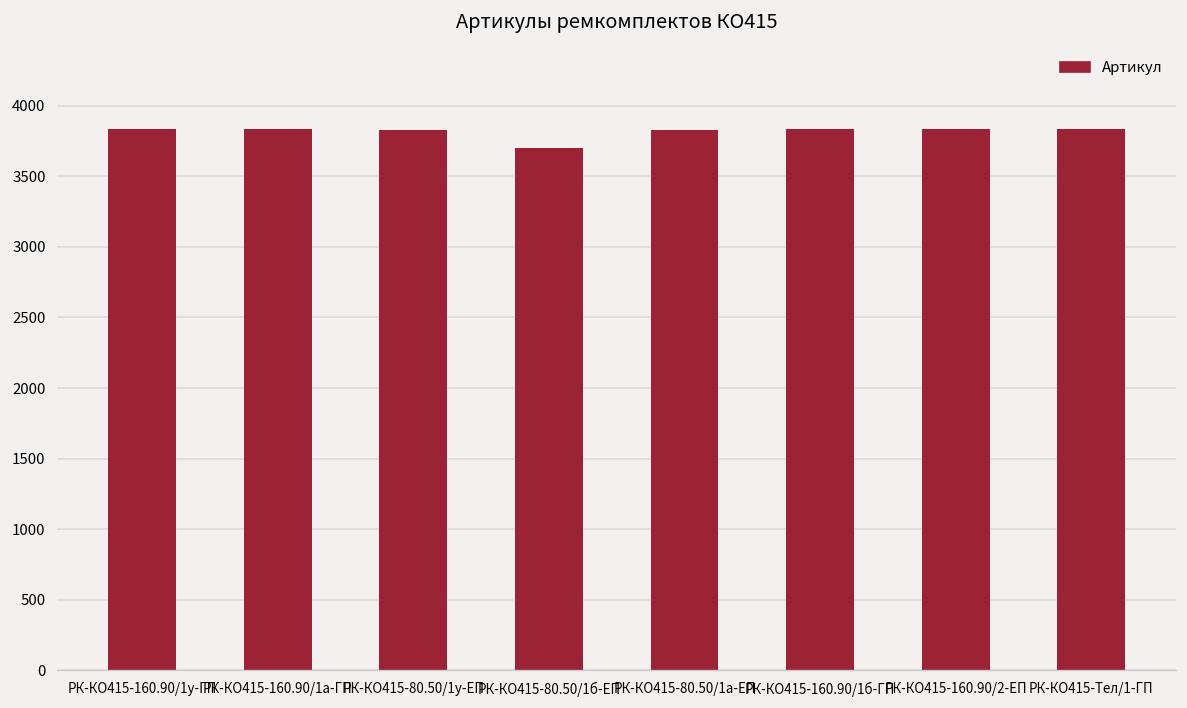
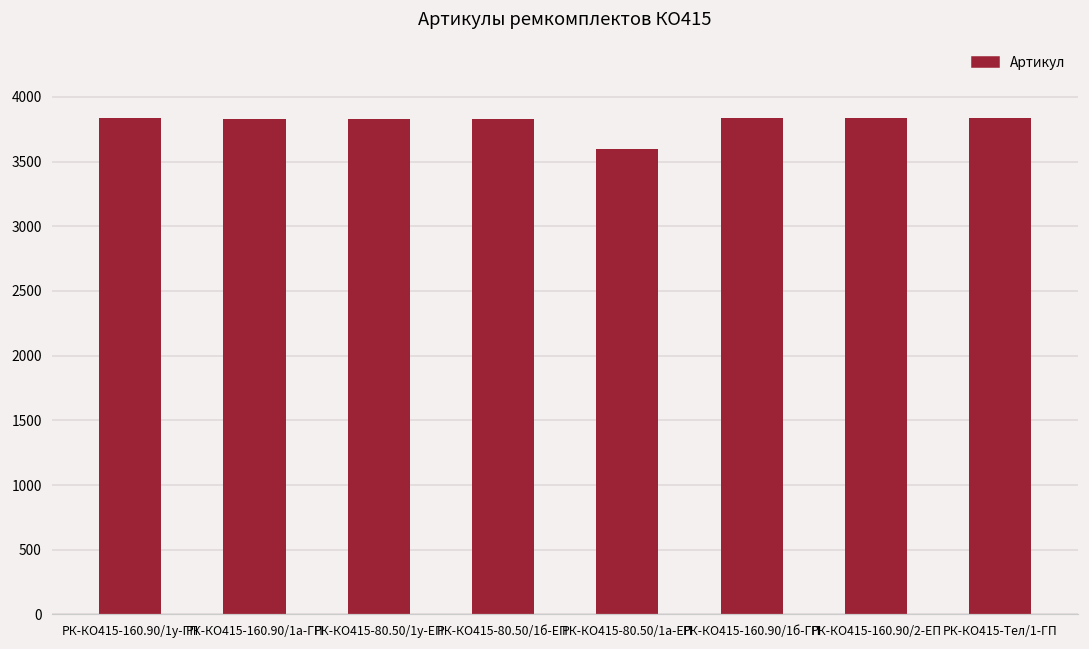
  {
    "РК-КО415-160.90/1у-ГП": 3830,
    "РК-КО415-160.90/1а-ГП": 3830,
    "РК-КО415-80.50/1у-ЕП": 3830,
-   "РК-КО415-80.50/1б-ЕП": 3700,
-   "РК-КО415-80.50/1а-ЕП": 3830,
+   "РК-КО415-80.50/1б-ЕП": 3830,
+   "РК-КО415-80.50/1а-ЕП": 3600,
    "РК-КО415-160.90/1б-ГП": 3830,
    "РК-КО415-160.90/2-ЕП": 3840,
    "РК-КО415-Тел/1-ГП": 3840
  }
